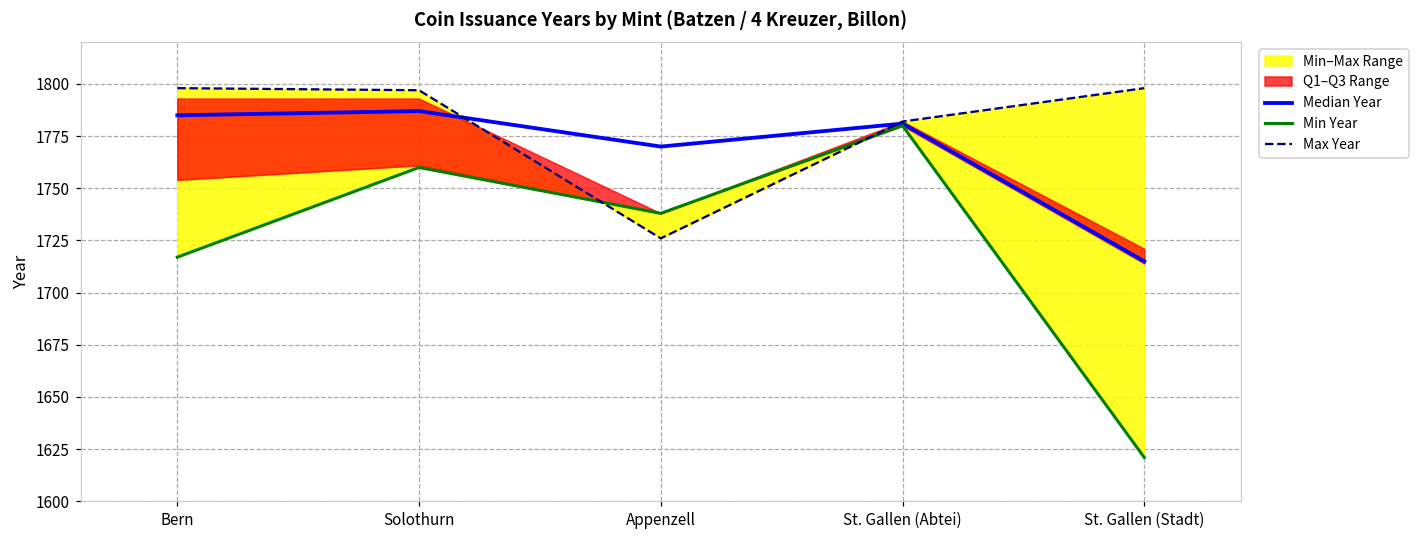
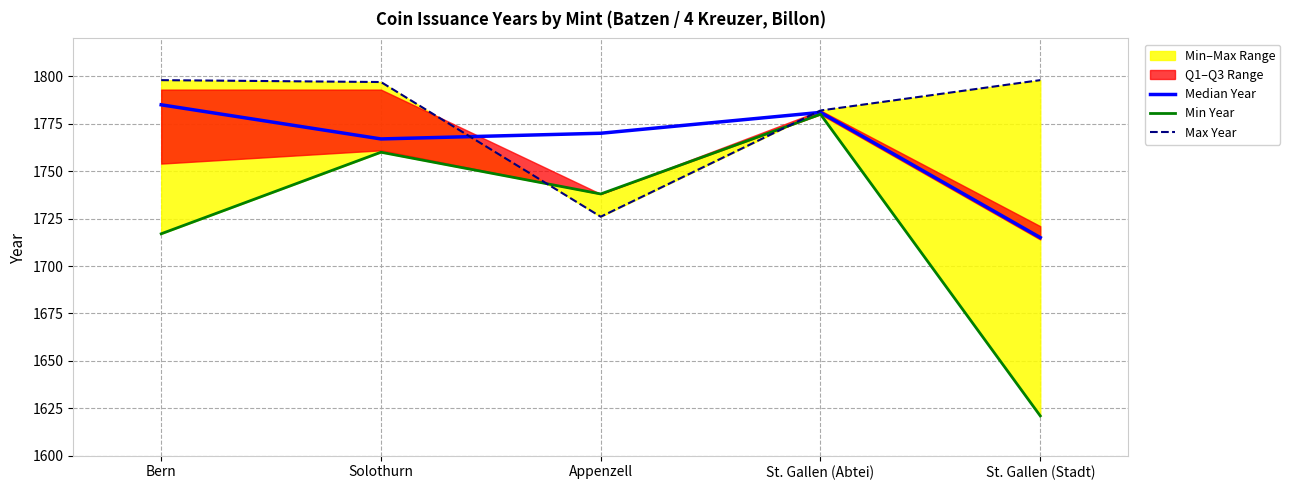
  {
    "Median Year": {
      "Bern": 1785,
-     "Solothurn": 1787,
+     "Solothurn": 1767,
      "Appenzell": 1770,
      "St. Gallen (Stadt)": 1715
    },
    "Min Year": {
      "Bern": 1717,
      "Solothurn": 1760,
      "St. Gallen (Stadt)": 1621
    },
    "Max Year": {
      "Appenzell": 1726
    }
  }
